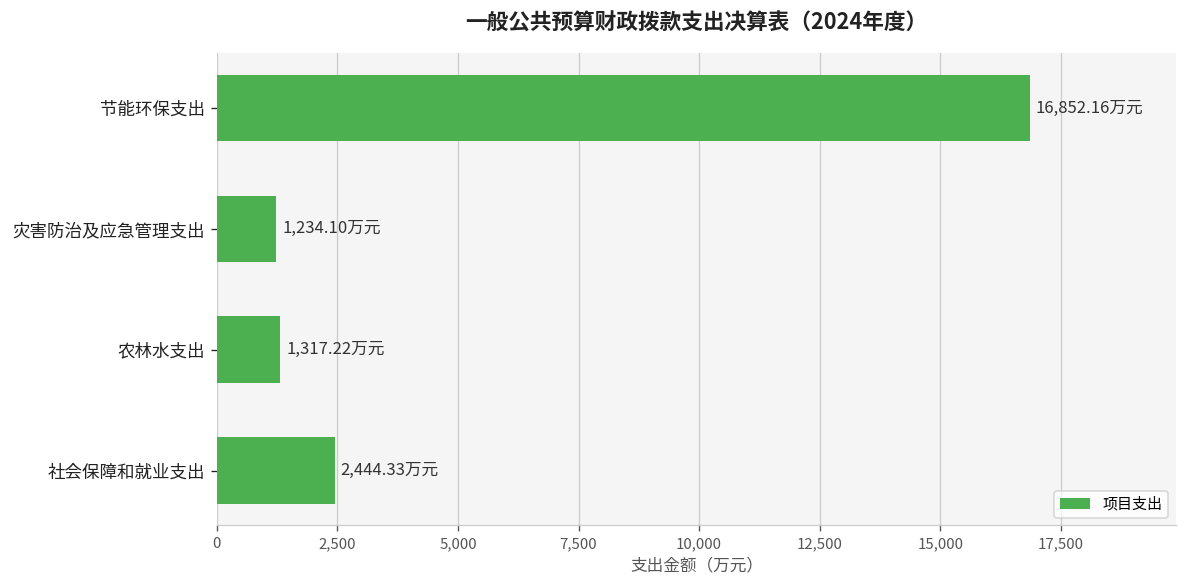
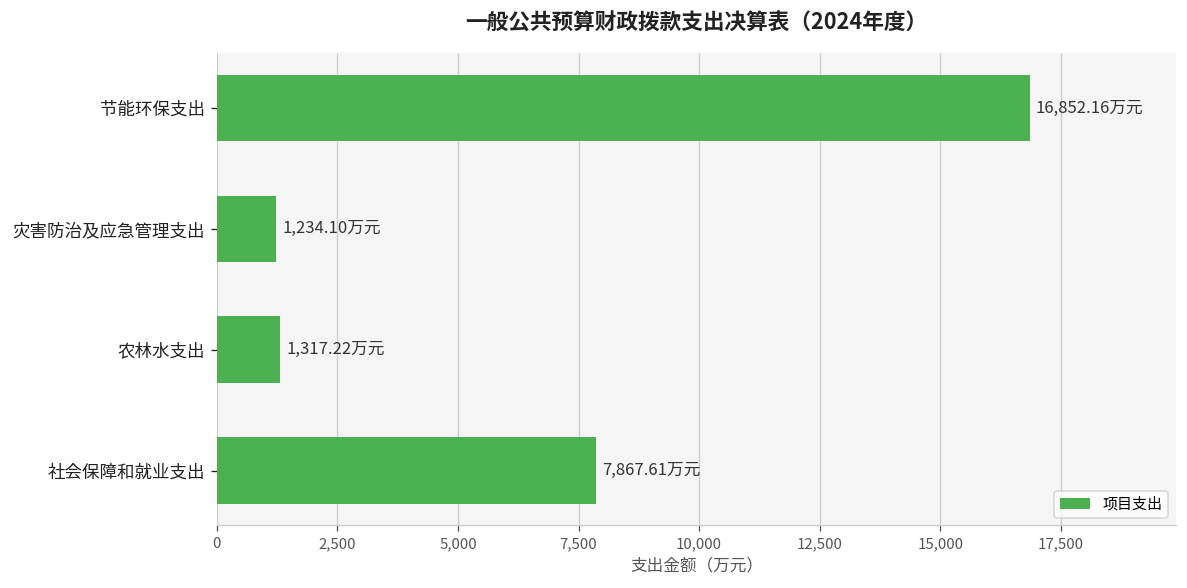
  {
    "节能环保支出": "16,852.16",
    "灾害防治及应急管理支出": "1,234.10",
    "农林水支出": "1,317.22",
-   "社会保障和就业支出": "2,444.33"
+   "社会保障和就业支出": "7,867.61"
  }
